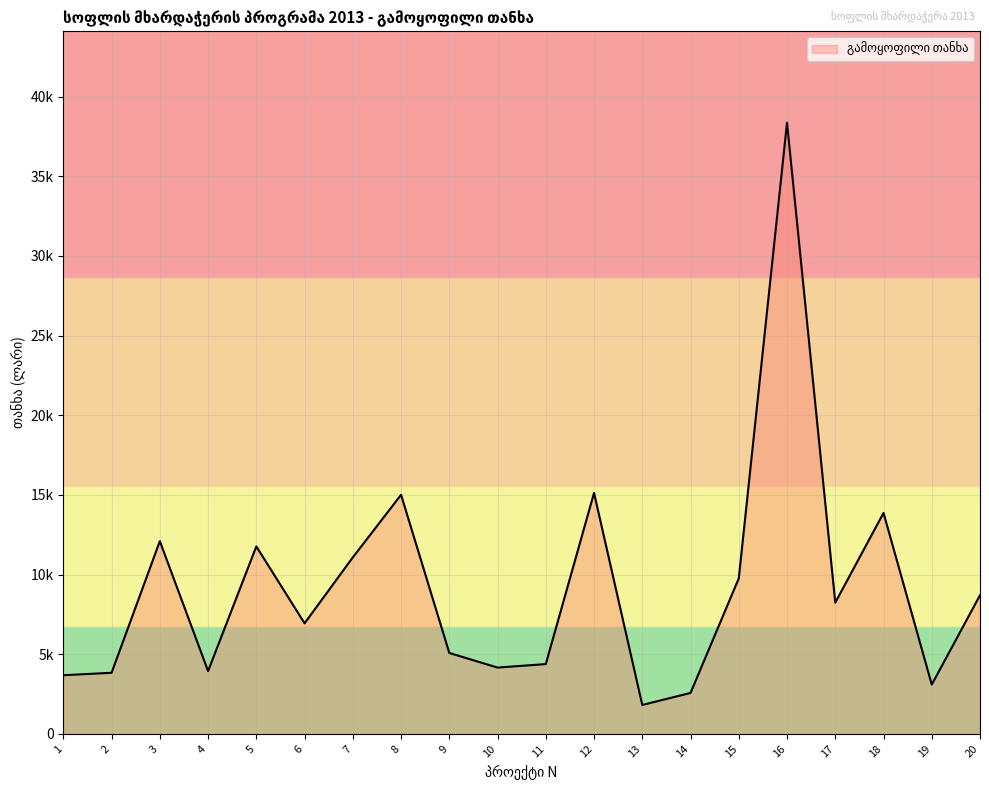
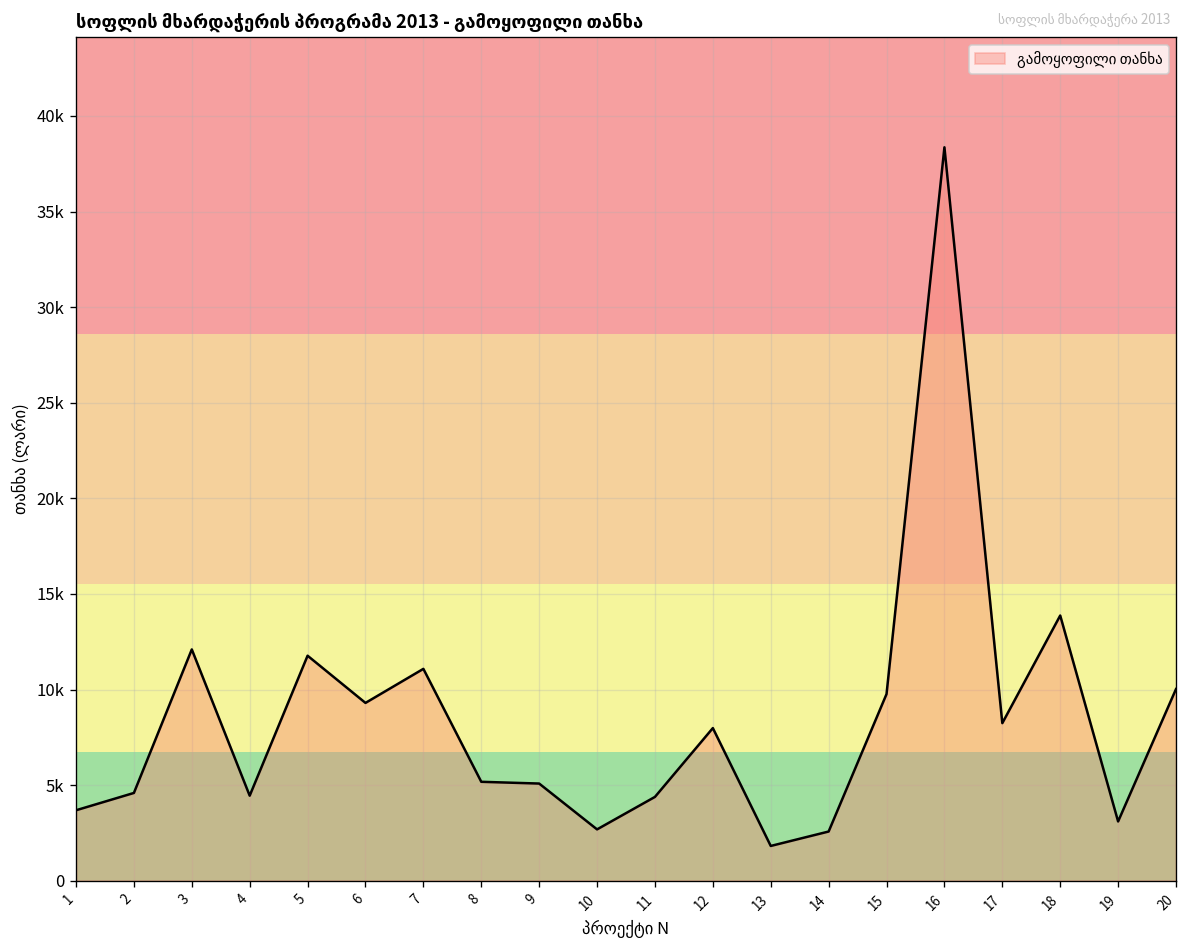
  {
    "1": 3700,
-   "2": 3800,
+   "2": 4600,
    "3": 12100,
-   "4": 3900,
+   "4": 4400,
    "5": 11800,
-   "6": 6900,
+   "6": 9300,
    "7": 11100,
-   "8": 15000,
+   "8": 5200,
    "9": 5100,
-   "10": 4200,
+   "10": 2700,
    "11": 4400,
-   "12": 15100,
+   "12": 8000,
    "13": 1800,
    "14": 2600,
    "15": 9800,
    "16": 38400,
    "17": 8200,
    "18": 13900,
    "19": 3100,
-   "20": 8700
+   "20": 10000
  }
